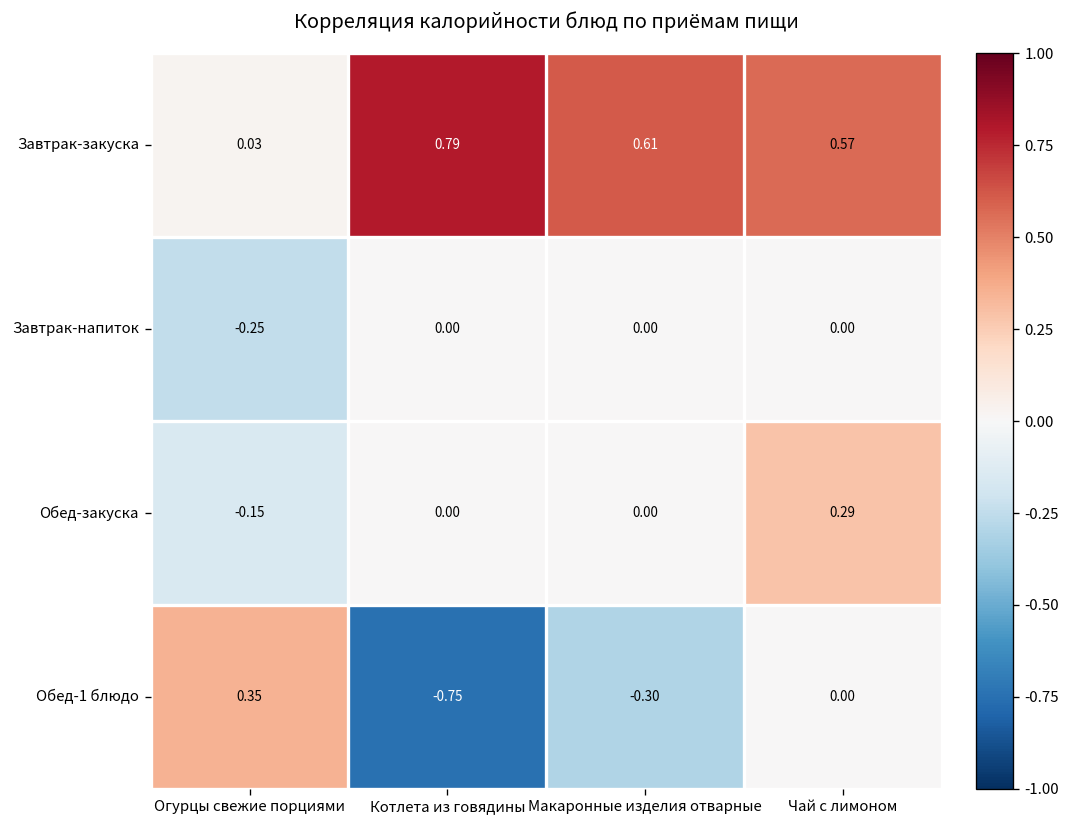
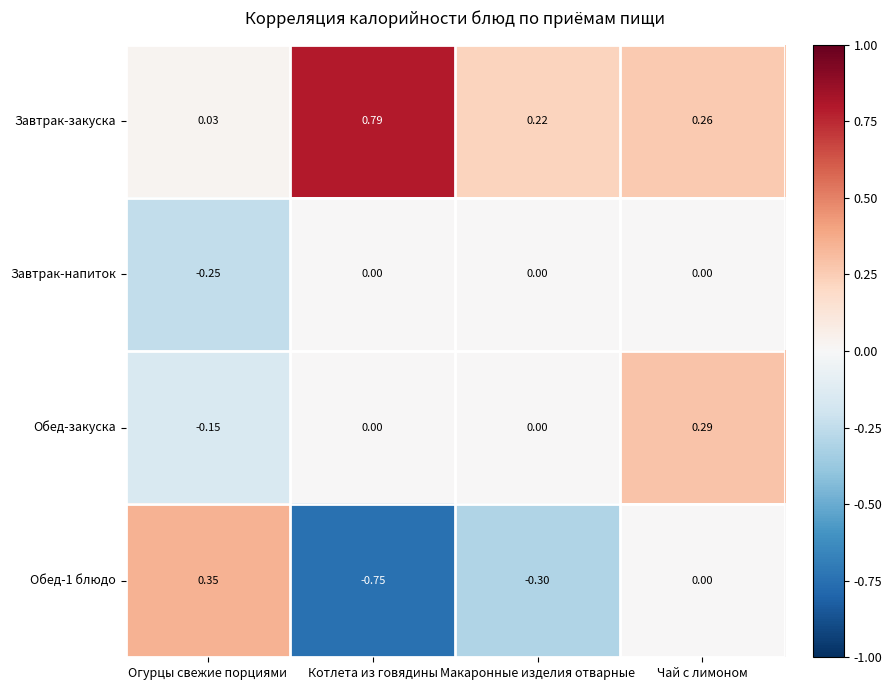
  {
    "Завтрак-закуска": {
      "Огурцы свежие порциями": 0.03,
      "Котлета из говядины": 0.79,
-     "Макаронные изделия отварные": 0.61,
-     "Чай с лимоном": 0.57
+     "Макаронные изделия отварные": 0.22,
+     "Чай с лимоном": 0.26
    },
    "Завтрак-напиток": {
      "Огурцы свежие порциями": -0.25,
      "Котлета из говядины": 0.00,
      "Макаронные изделия отварные": 0.00,
      "Чай с лимоном": 0.00
    },
    "Обед-закуска": {
      "Огурцы свежие порциями": -0.15,
      "Котлета из говядины": 0.00,
      "Макаронные изделия отварные": 0.00,
      "Чай с лимоном": 0.29
    },
    "Обед-1 блюдо": {
      "Огурцы свежие порциями": 0.35,
      "Котлета из говядины": -0.75,
      "Макаронные изделия отварные": -0.30,
      "Чай с лимоном": 0.00
    }
  }
